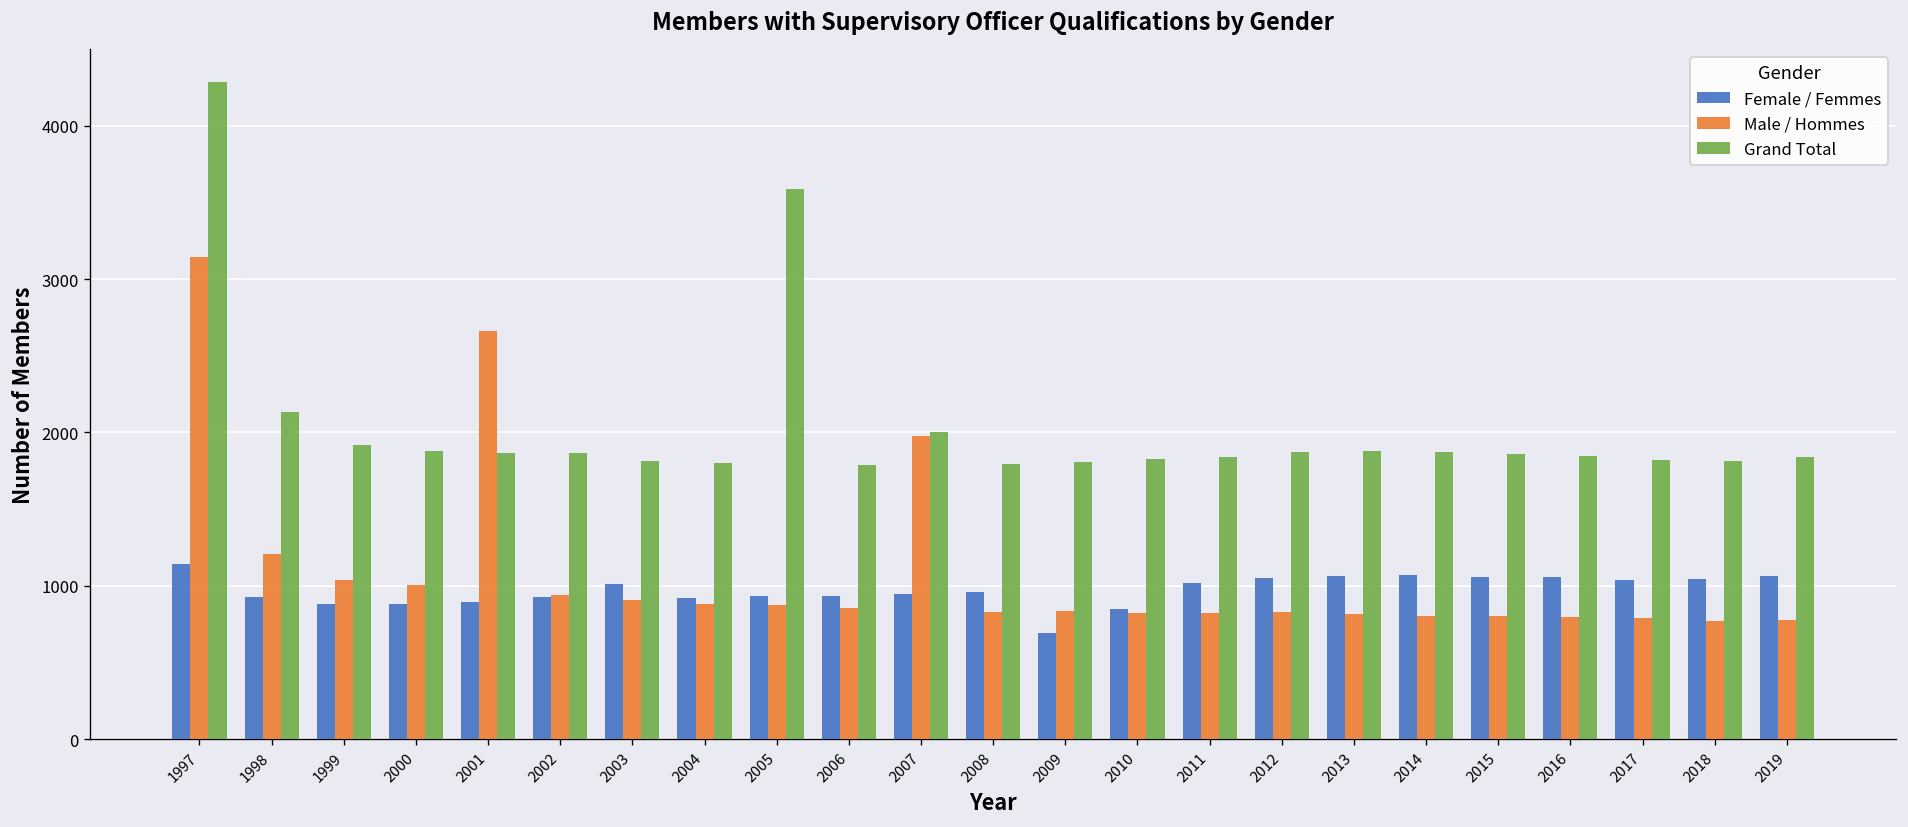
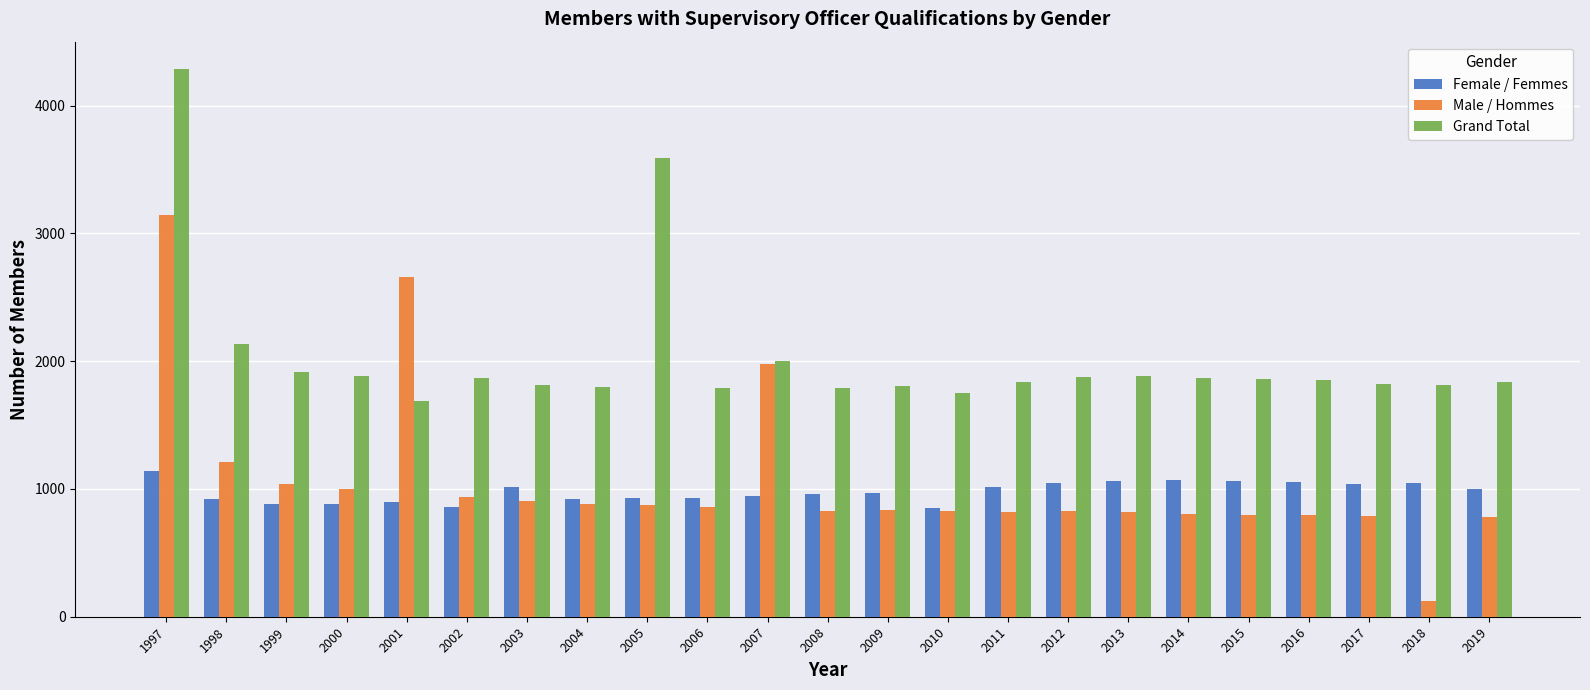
  {
    "Female / Femmes": {
      "1997": 1140,
      "1998": 930,
      "1999": 880,
      "2000": 880,
      "2001": 900,
-     "2002": 930,
+     "2002": 860,
      "2003": 1010,
      "2004": 920,
      "2005": 930,
      "2006": 930,
      "2007": 940,
      "2008": 960,
-     "2009": 690,
+     "2009": 970,
      "2010": 850,
      "2011": 1020,
      "2012": 1050,
      "2013": 1060,
      "2014": 1070,
      "2015": 1060,
      "2016": 1060,
      "2017": 1040,
      "2018": 1040,
-     "2019": 1060
+     "2019": 1000
    },
    "Male / Hommes": {
      "1997": 3150,
      "1998": 1210,
      "1999": 1040,
      "2000": 1000,
      "2001": 2660,
      "2002": 940,
      "2003": 910,
      "2004": 880,
      "2005": 870,
      "2006": 860,
      "2007": 1980,
      "2008": 830,
      "2009": 840,
      "2010": 820,
      "2011": 820,
      "2012": 830,
      "2013": 820,
      "2014": 800,
      "2015": 800,
      "2016": 790,
      "2017": 790,
-     "2018": 770,
+     "2018": 120,
      "2019": 780
    },
    "Grand Total": {
      "1997": 4290,
      "1998": 2140,
      "1999": 1920,
      "2000": 1880,
-     "2001": 1860,
+     "2001": 1690,
      "2002": 1870,
      "2003": 1810,
      "2004": 1800,
      "2005": 3590,
      "2006": 1790,
      "2007": 2000,
      "2008": 1790,
      "2009": 1810,
-     "2010": 1830,
+     "2010": 1750,
      "2011": 1840,
      "2012": 1880,
      "2013": 1880,
      "2014": 1870,
      "2015": 1860,
      "2016": 1850,
      "2017": 1820,
      "2018": 1810,
      "2019": 1840
    }
  }
